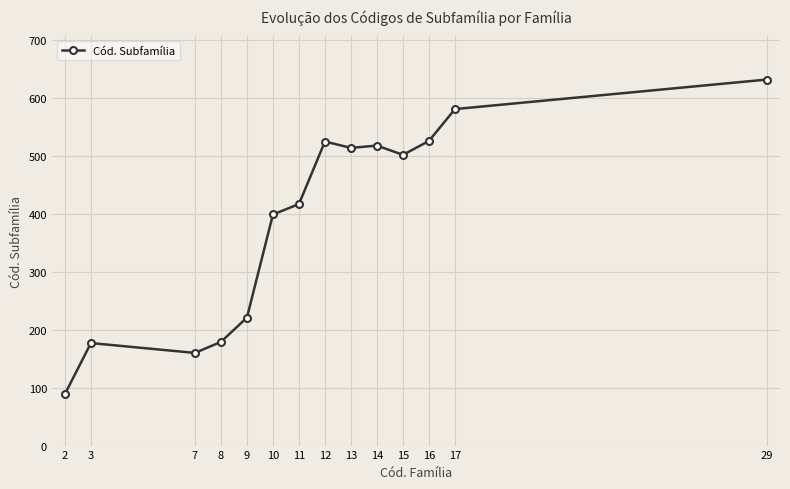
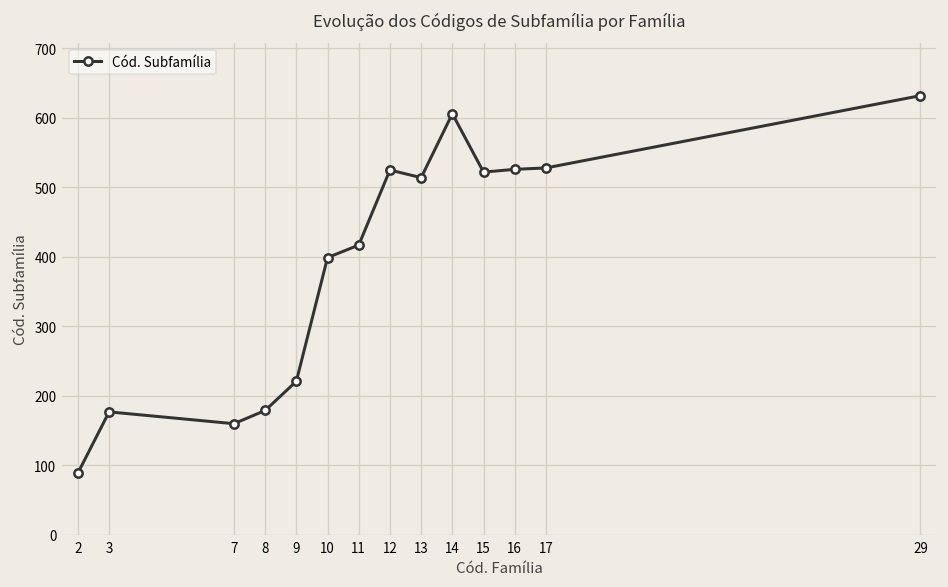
  {
    "2": 90,
    "3": 180,
    "7": 160,
    "8": 180,
    "9": 220,
    "10": 400,
    "11": 420,
    "12": 530,
    "13": 510,
-   "14": 520,
-   "15": 500,
+   "14": 610,
+   "15": 520,
    "16": 530,
-   "17": 580,
+   "17": 530,
    "29": 630
  }
